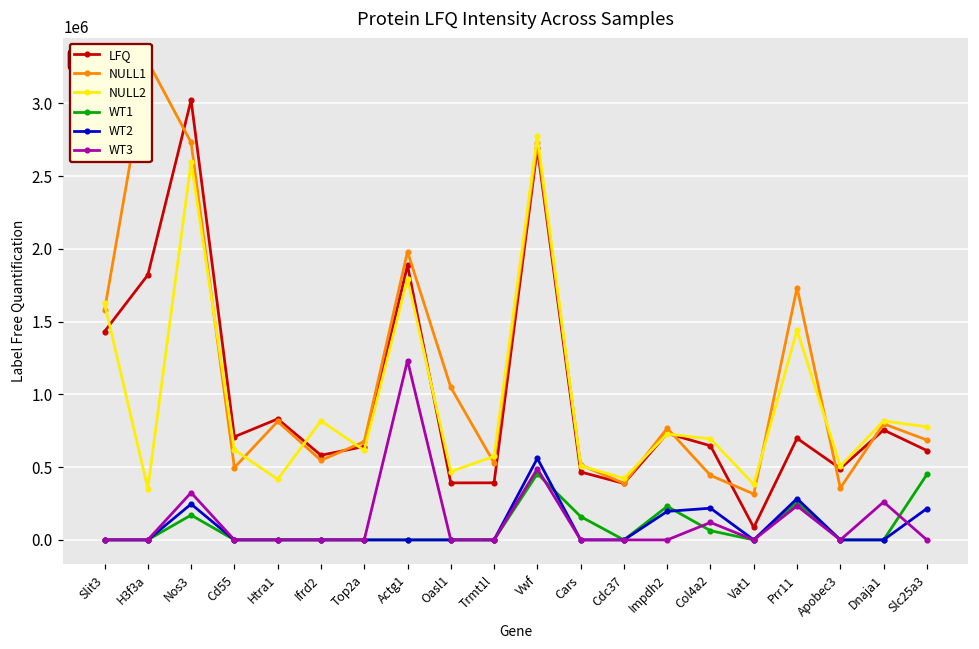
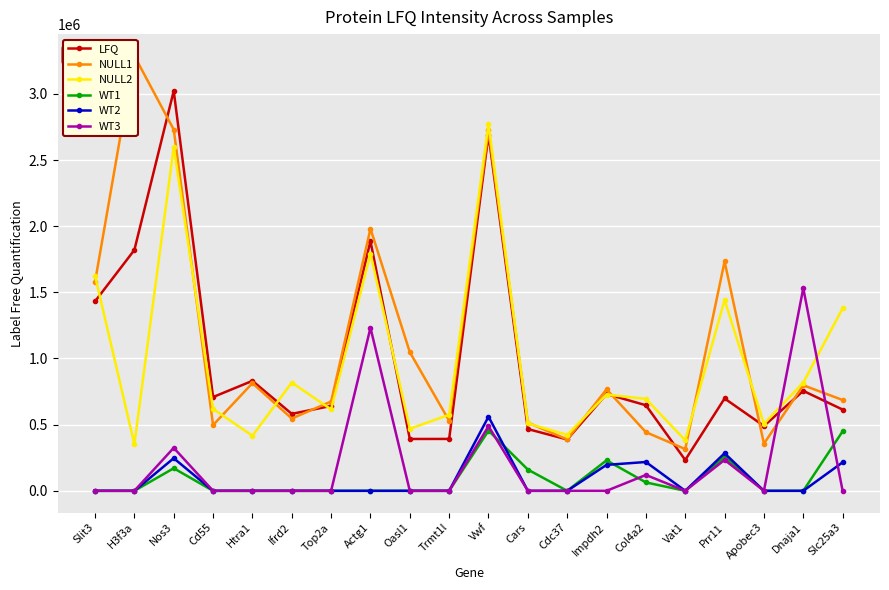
  {
    "LFQ": {
      "Slit3": 1430000,
      "H3f3a": 1820000,
      "Nos3": 3020000,
      "Cd55": 710000,
      "Ifrd2": 580000,
      "Top2a": 640000,
      "Actg1": 1890000,
      "Oasl1": 390000,
      "Trmt1l": 390000,
      "Vwf": 2690000,
      "Cars": 470000,
      "Col4a2": 650000,
-     "Vat1": 90000,
+     "Vat1": 230000,
      "Prr11": 700000,
      "Dnaja1": 760000,
      "Slc25a3": 610000
    },
    "NULL1": {
      "Slit3": 1580000,
      "Nos3": 2730000,
      "Cd55": 500000,
      "Ifrd2": 550000,
      "Top2a": 670000,
      "Actg1": 1980000,
      "Oasl1": 1050000,
      "Trmt1l": 530000,
      "Vwf": 2730000,
      "Impdh2": 770000,
      "Col4a2": 440000,
      "Vat1": 320000,
      "Prr11": 1730000,
      "Apobec3": 360000,
      "Dnaja1": 800000,
      "Slc25a3": 690000
    },
    "NULL2": {
      "Slit3": 1620000,
      "H3f3a": 350000,
      "Nos3": 2600000,
      "Cd55": 620000,
      "Htra1": 420000,
      "Ifrd2": 820000,
      "Top2a": 610000,
      "Actg1": 1790000,
      "Oasl1": 470000,
      "Trmt1l": 570000,
      "Vwf": 2770000,
      "Cdc37": 420000,
      "Col4a2": 690000,
      "Vat1": 380000,
      "Prr11": 1440000,
      "Dnaja1": 820000,
-     "Slc25a3": 780000
+     "Slc25a3": 1380000
    },
    "WT1": {
      "Nos3": 170000,
      "Vwf": 450000,
      "Cars": 160000,
      "Impdh2": 230000,
      "Col4a2": 60000,
      "Prr11": 260000,
      "Slc25a3": 450000
    },
    "WT2": {
      "Nos3": 250000,
      "Vwf": 560000,
      "Impdh2": 200000,
      "Col4a2": 220000,
      "Prr11": 280000,
      "Slc25a3": 220000
    },
    "WT3": {
      "Nos3": 320000,
      "Actg1": 1230000,
      "Vwf": 490000,
      "Impdh2": 0,
      "Col4a2": 120000,
      "Prr11": 230000,
-     "Dnaja1": 260000,
+     "Dnaja1": 1530000,
      "Slc25a3": 0
    }
  }
